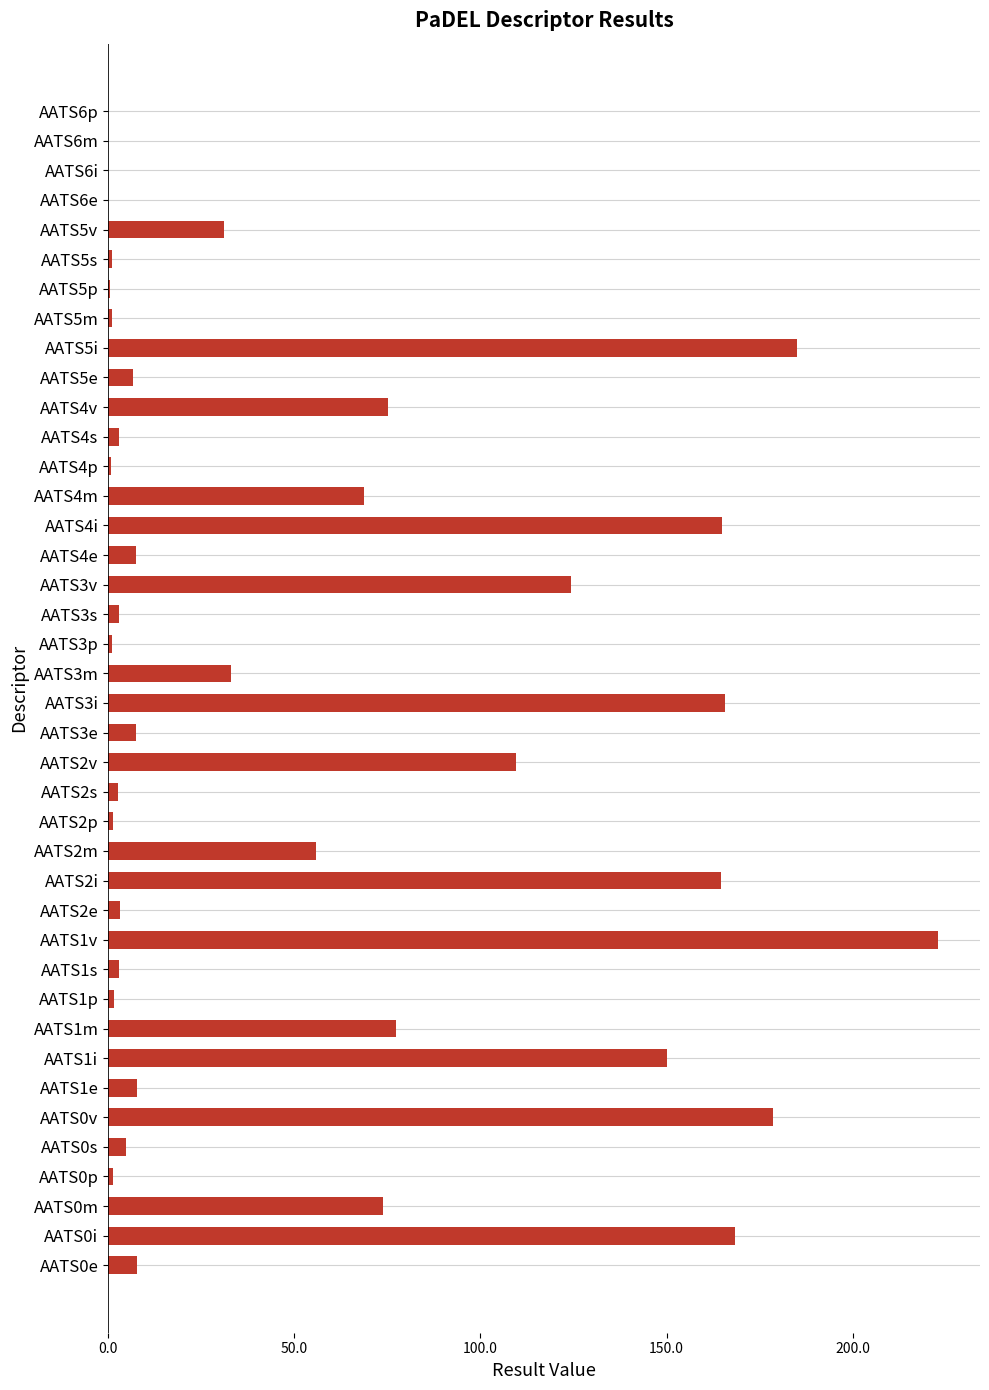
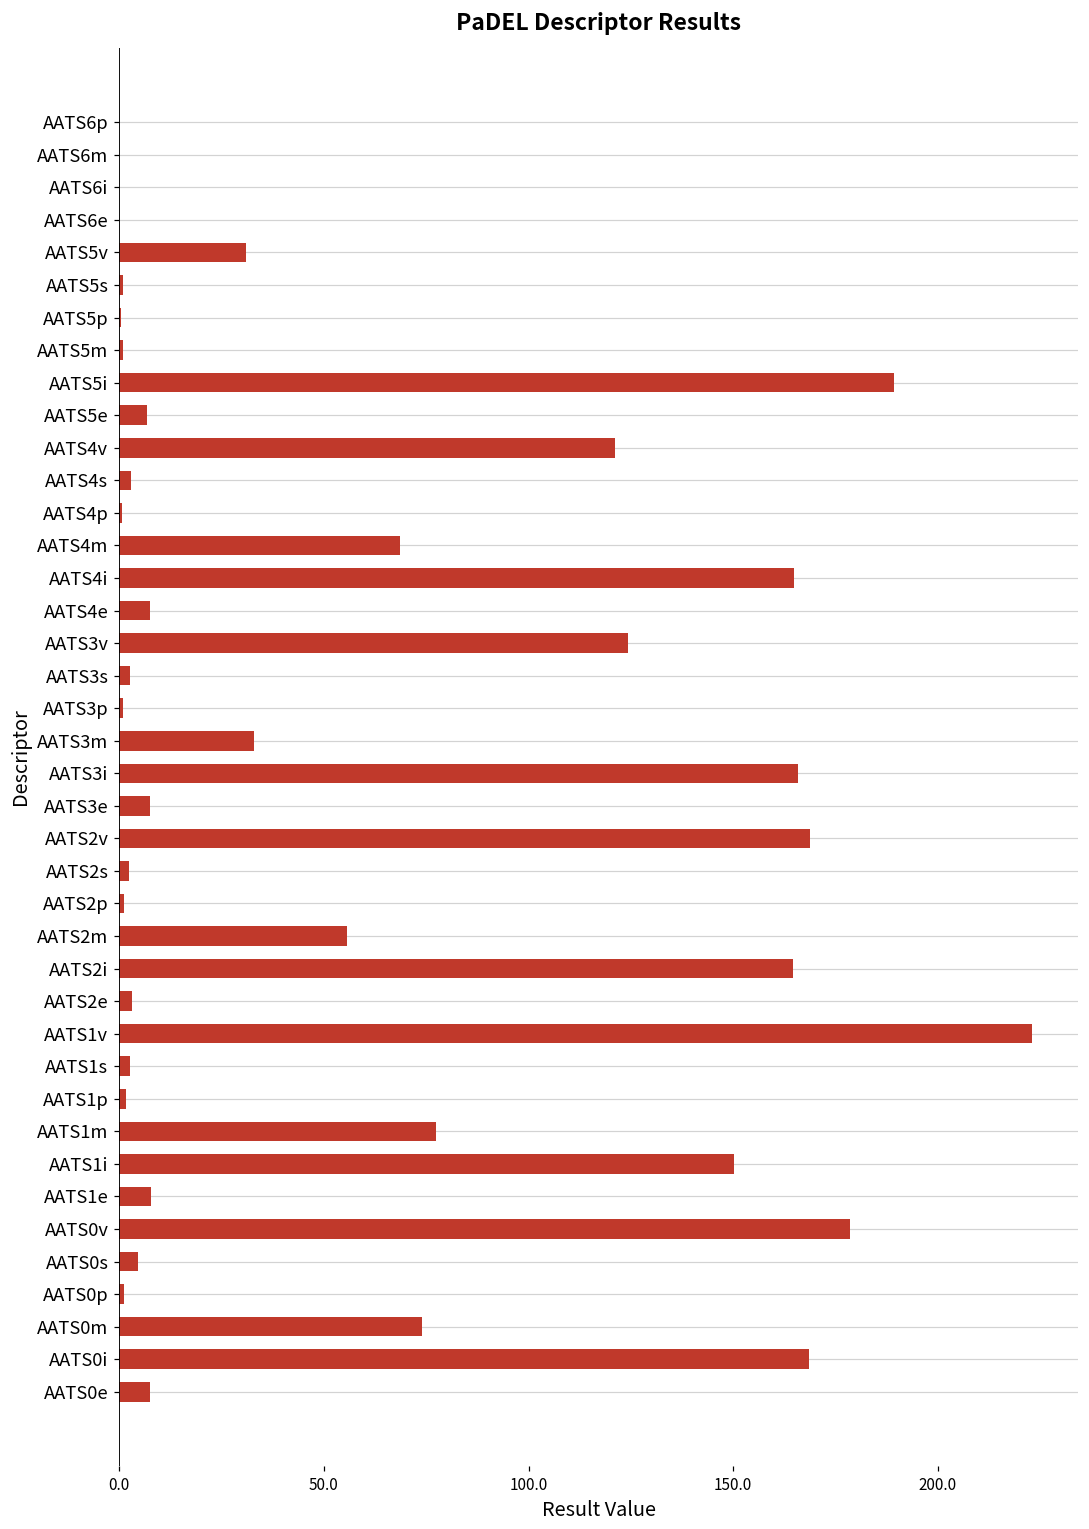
  {
    "AATS6p": 0,
    "AATS6m": 0,
    "AATS6i": 0,
    "AATS6e": 0,
    "AATS5v": 31,
    "AATS5s": 1,
    "AATS5m": 1,
-   "AATS5i": 185,
+   "AATS5i": 189,
    "AATS5e": 7,
-   "AATS4v": 75,
+   "AATS4v": 121,
    "AATS4s": 3,
    "AATS4p": 1,
    "AATS4m": 69,
    "AATS4i": 165,
    "AATS4e": 8,
    "AATS3v": 124,
    "AATS3s": 3,
    "AATS3p": 1,
    "AATS3m": 33,
    "AATS3i": 166,
    "AATS3e": 8,
-   "AATS2v": 110,
+   "AATS2v": 169,
    "AATS2s": 3,
    "AATS2p": 1,
    "AATS2m": 56,
    "AATS2i": 165,
    "AATS2e": 3,
    "AATS1v": 223,
    "AATS1s": 3,
    "AATS1p": 2,
    "AATS1m": 77,
    "AATS1i": 150,
    "AATS1e": 8,
    "AATS0v": 179,
    "AATS0s": 5,
    "AATS0p": 1,
    "AATS0m": 74,
    "AATS0i": 168,
    "AATS0e": 8
  }
